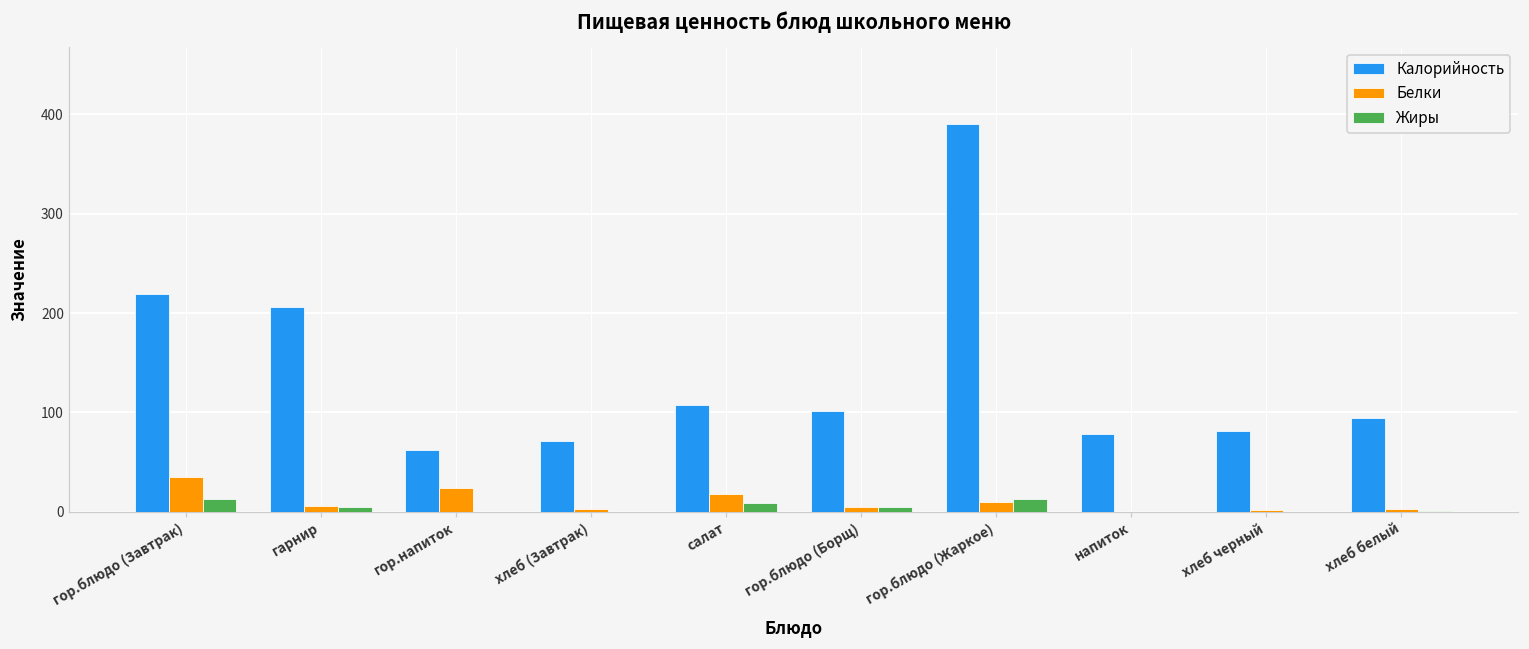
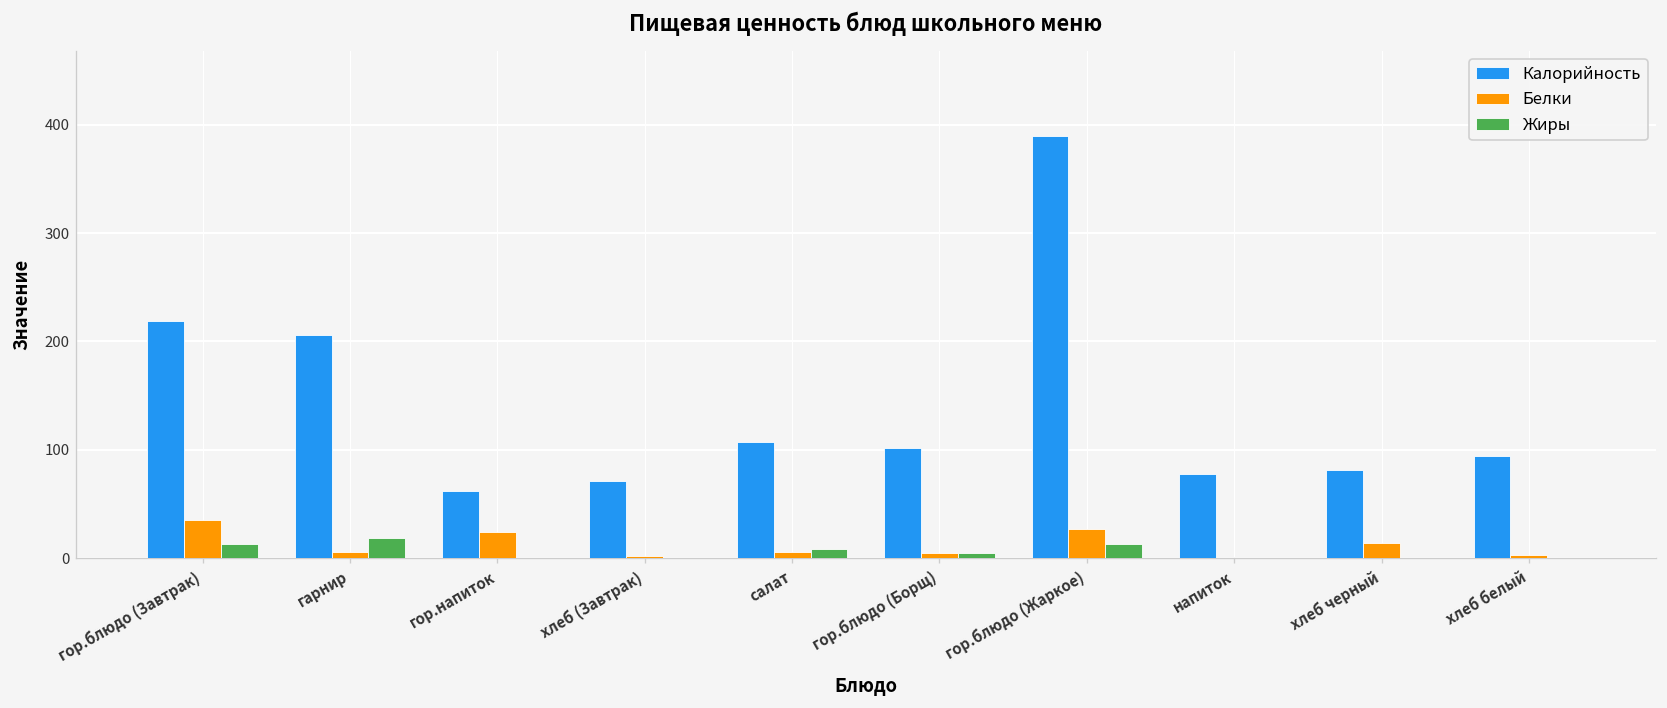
  {
    "Калорийность": {
      "гор.блюдо (Завтрак)": 220,
      "гарнир": 210,
      "гор.напиток": 60,
      "хлеб (Завтрак)": 70,
      "салат": 110,
      "гор.блюдо (Борщ)": 100,
      "гор.блюдо (Жаркое)": 390,
      "напиток": 80,
      "хлеб черный": 80,
      "хлеб белый": 90
    },
    "Белки": {
      "гор.блюдо (Завтрак)": 30,
      "гарнир": 10,
      "гор.напиток": 20,
-     "салат": 20,
+     "салат": 10,
      "гор.блюдо (Борщ)": 0,
-     "гор.блюдо (Жаркое)": 10,
-     "хлеб черный": 0,
+     "гор.блюдо (Жаркое)": 30,
+     "хлеб черный": 10,
      "хлеб белый": 0
    },
    "Жиры": {
      "гор.блюдо (Завтрак)": 10,
-     "гарнир": 0,
+     "гарнир": 20,
      "гор.напиток": 0,
      "салат": 10,
      "гор.блюдо (Борщ)": 0,
      "гор.блюдо (Жаркое)": 10
    }
  }
